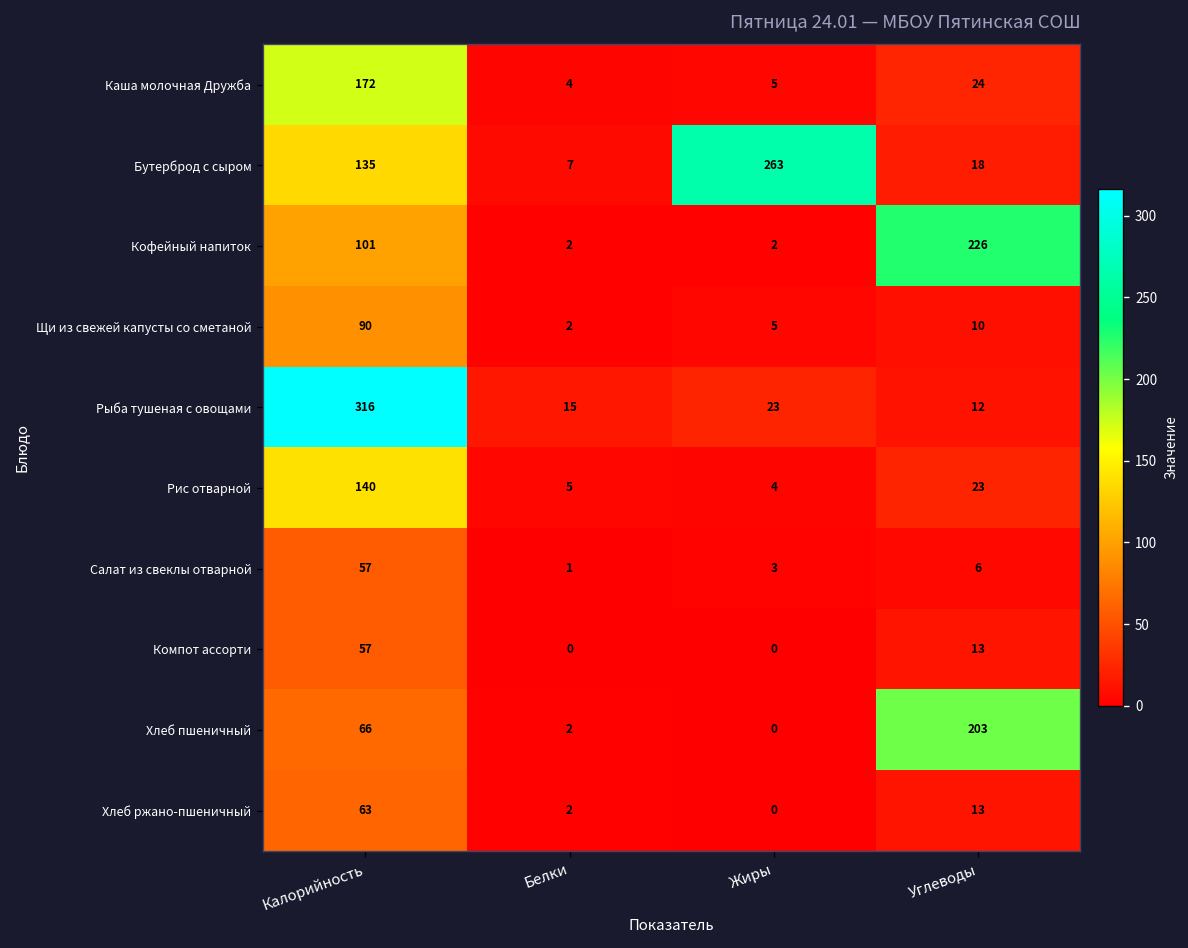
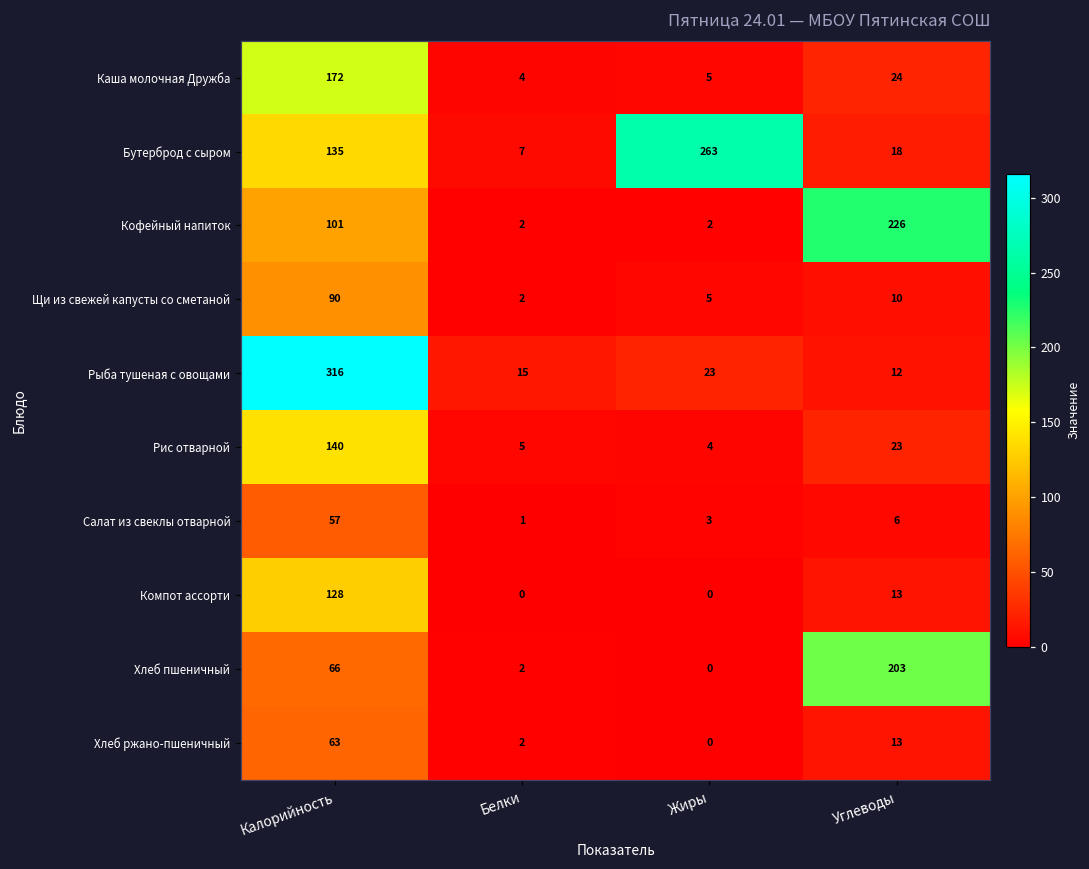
  {
    "Каша молочная Дружба": {
      "Калорийность": 172,
      "Белки": 4,
      "Жиры": 5,
      "Углеводы": 24
    },
    "Бутерброд с сыром": {
      "Калорийность": 135,
      "Белки": 7,
      "Жиры": 263,
      "Углеводы": 18
    },
    "Кофейный напиток": {
      "Калорийность": 101,
      "Белки": 2,
      "Жиры": 2,
      "Углеводы": 226
    },
    "Щи из свежей капусты со сметаной": {
      "Калорийность": 90,
      "Белки": 2,
      "Жиры": 5,
      "Углеводы": 10
    },
    "Рыба тушеная с овощами": {
      "Калорийность": 316,
      "Белки": 15,
      "Жиры": 23,
      "Углеводы": 12
    },
    "Рис отварной": {
      "Калорийность": 140,
      "Белки": 5,
      "Жиры": 4,
      "Углеводы": 23
    },
    "Салат из свеклы отварной": {
      "Калорийность": 57,
      "Белки": 1,
      "Жиры": 3,
      "Углеводы": 6
    },
    "Компот ассорти": {
-     "Калорийность": 57,
+     "Калорийность": 128,
      "Белки": 0,
      "Жиры": 0,
      "Углеводы": 13
    },
    "Хлеб пшеничный": {
      "Калорийность": 66,
      "Белки": 2,
      "Жиры": 0,
      "Углеводы": 203
    },
    "Хлеб ржано-пшеничный": {
      "Калорийность": 63,
      "Белки": 2,
      "Жиры": 0,
      "Углеводы": 13
    }
  }
